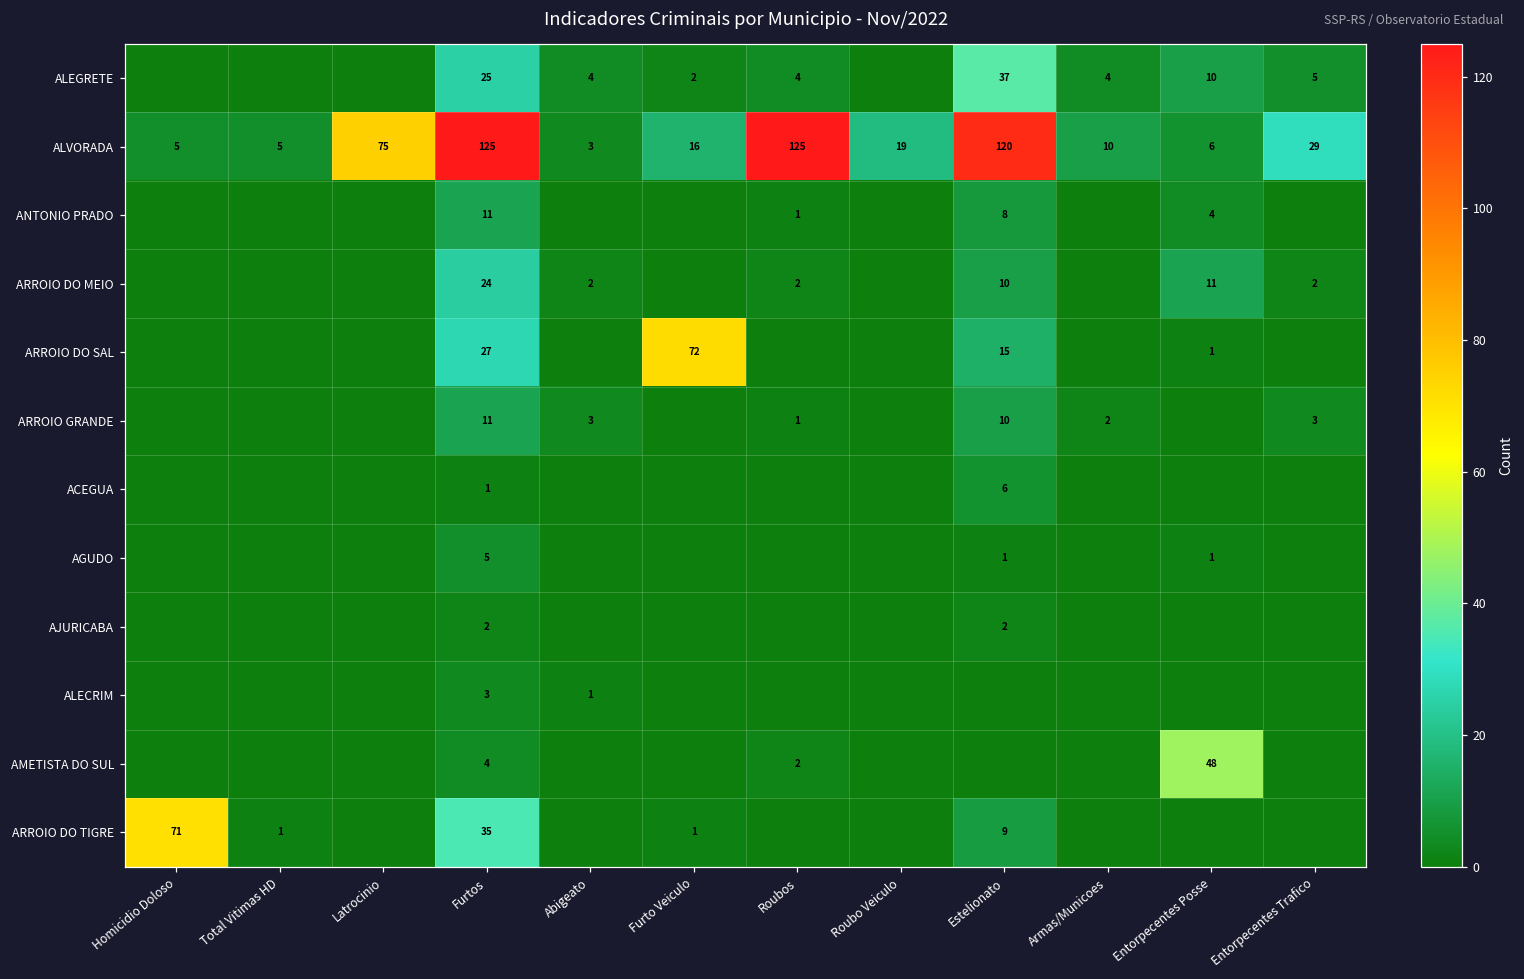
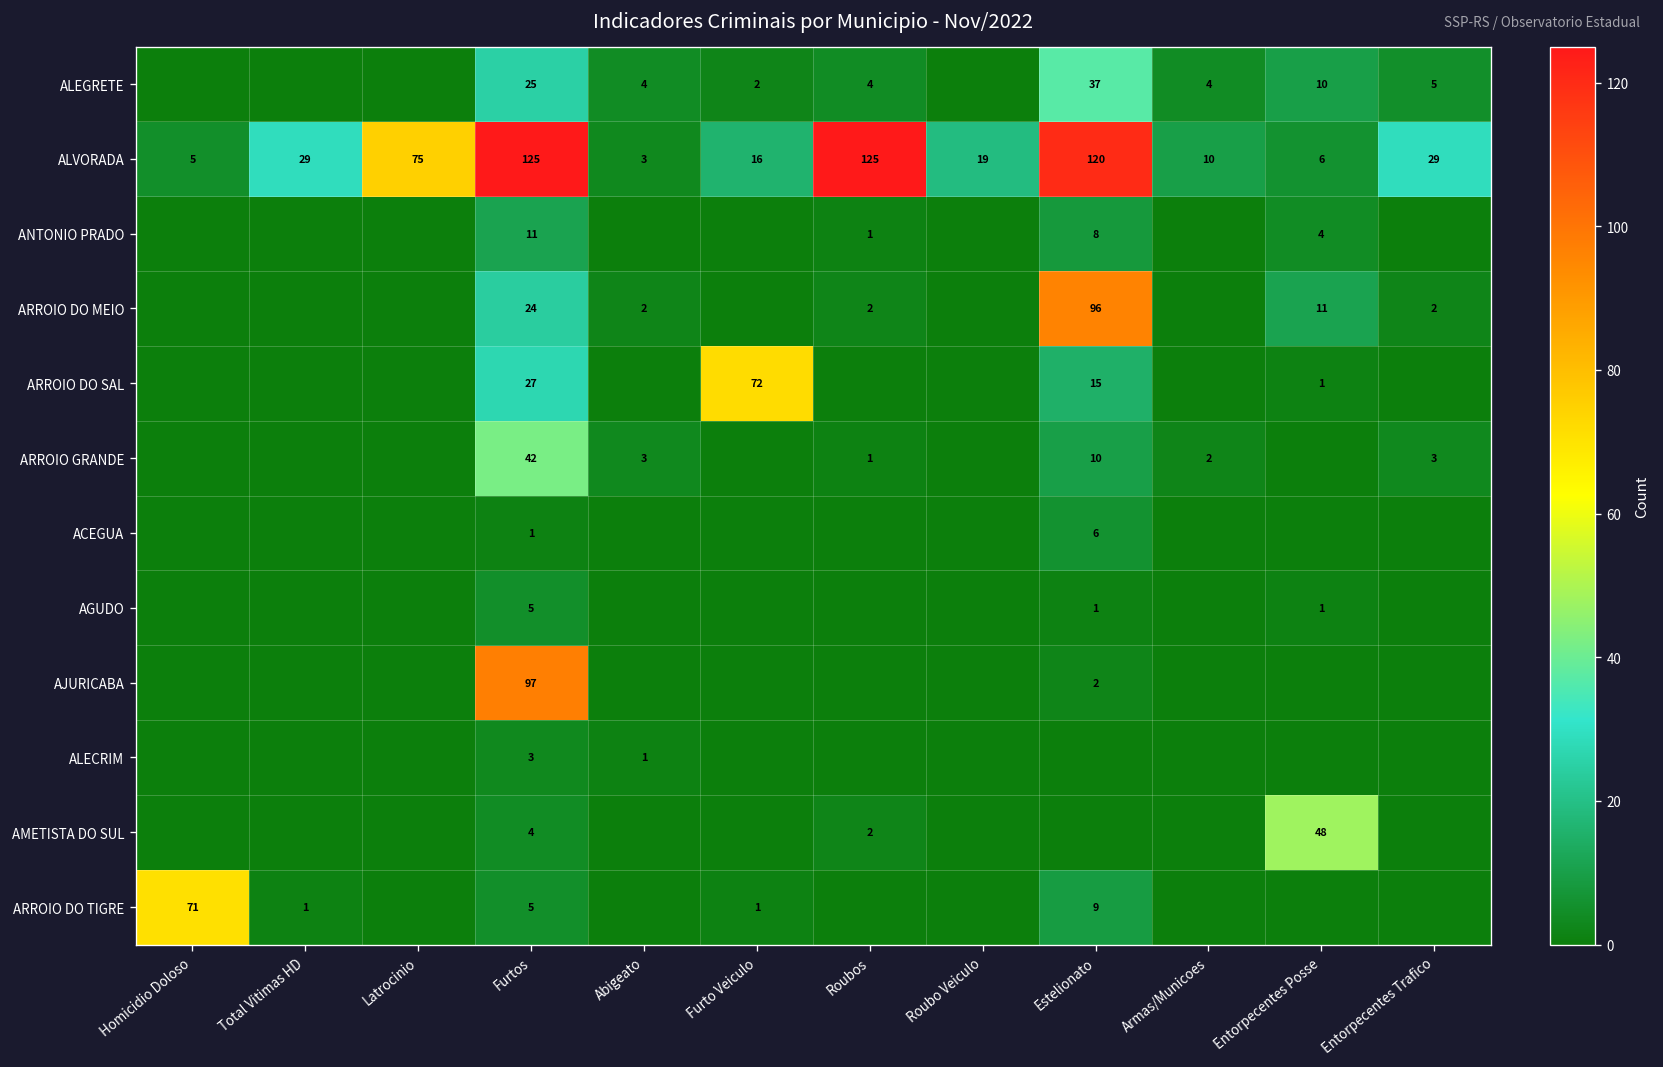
  {
    "ALEGRETE": {
      "Furtos": 25,
      "Abigeato": 4,
      "Furto Veiculo": 2,
      "Roubos": 4,
      "Estelionato": 37,
      "Armas/Municoes": 4,
      "Entorpecentes Posse": 10,
      "Entorpecentes Trafico": 5
    },
    "ALVORADA": {
      "Homicidio Doloso": 5,
-     "Total Vitimas HD": 5,
+     "Total Vitimas HD": 29,
      "Latrocinio": 75,
      "Furtos": 125,
      "Abigeato": 3,
      "Furto Veiculo": 16,
      "Roubos": 125,
      "Roubo Veiculo": 19,
      "Estelionato": 120,
      "Armas/Municoes": 10,
      "Entorpecentes Posse": 6,
      "Entorpecentes Trafico": 29
    },
    "ANTONIO PRADO": {
      "Furtos": 11,
      "Roubos": 1,
      "Estelionato": 8,
      "Entorpecentes Posse": 4
    },
    "ARROIO DO MEIO": {
      "Furtos": 24,
      "Abigeato": 2,
      "Roubos": 2,
-     "Estelionato": 10,
+     "Estelionato": 96,
      "Entorpecentes Posse": 11,
      "Entorpecentes Trafico": 2
    },
    "ARROIO DO SAL": {
      "Furtos": 27,
      "Furto Veiculo": 72,
      "Estelionato": 15,
      "Entorpecentes Posse": 1
    },
    "ARROIO GRANDE": {
-     "Furtos": 11,
+     "Furtos": 42,
      "Abigeato": 3,
      "Roubos": 1,
      "Estelionato": 10,
      "Armas/Municoes": 2,
      "Entorpecentes Trafico": 3
    },
    "ACEGUA": {
      "Furtos": 1,
      "Estelionato": 6
    },
    "AGUDO": {
      "Furtos": 5,
      "Estelionato": 1,
      "Entorpecentes Posse": 1
    },
    "AJURICABA": {
-     "Furtos": 2,
+     "Furtos": 97,
      "Estelionato": 2
    },
    "ALECRIM": {
      "Furtos": 3,
      "Abigeato": 1
    },
    "AMETISTA DO SUL": {
      "Furtos": 4,
      "Roubos": 2,
      "Entorpecentes Posse": 48
    },
    "ARROIO DO TIGRE": {
      "Homicidio Doloso": 71,
      "Total Vitimas HD": 1,
-     "Furtos": 35,
+     "Furtos": 5,
      "Furto Veiculo": 1,
      "Estelionato": 9
    }
  }
